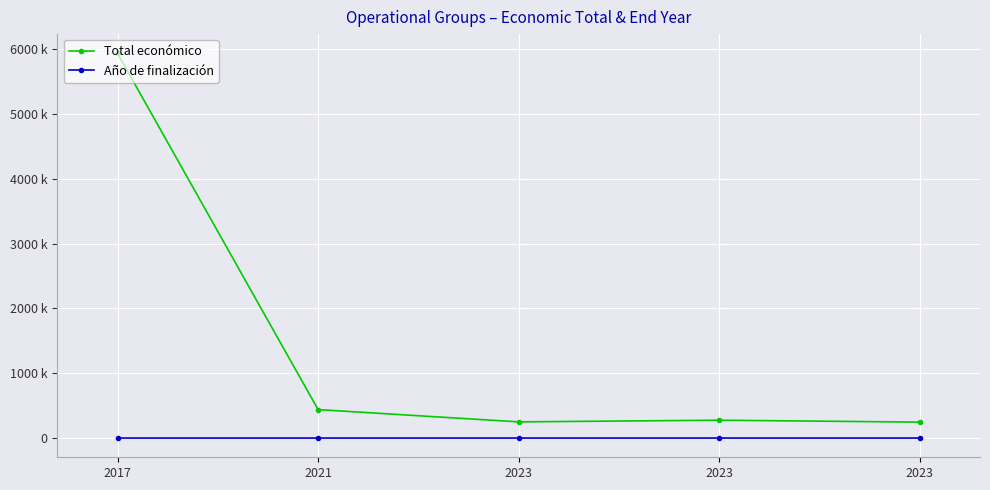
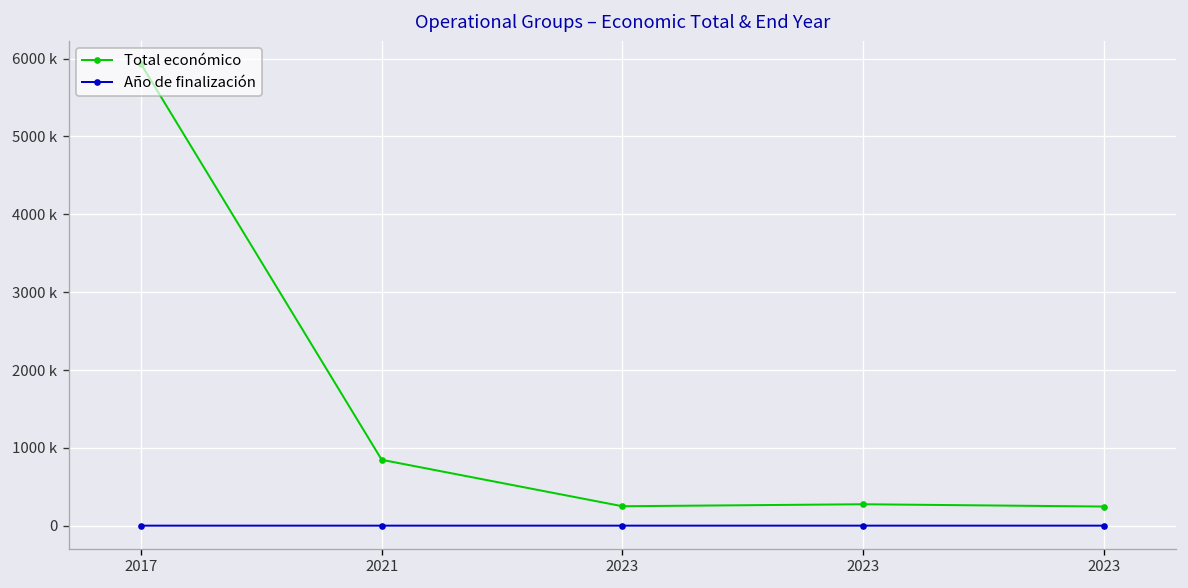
  {
    "Total económico": {
-     "2021": 400000
+     "2021": 800000
    },
    "Año de finalización": {
      "2017": 0,
      "2021": 0
    }
  }
